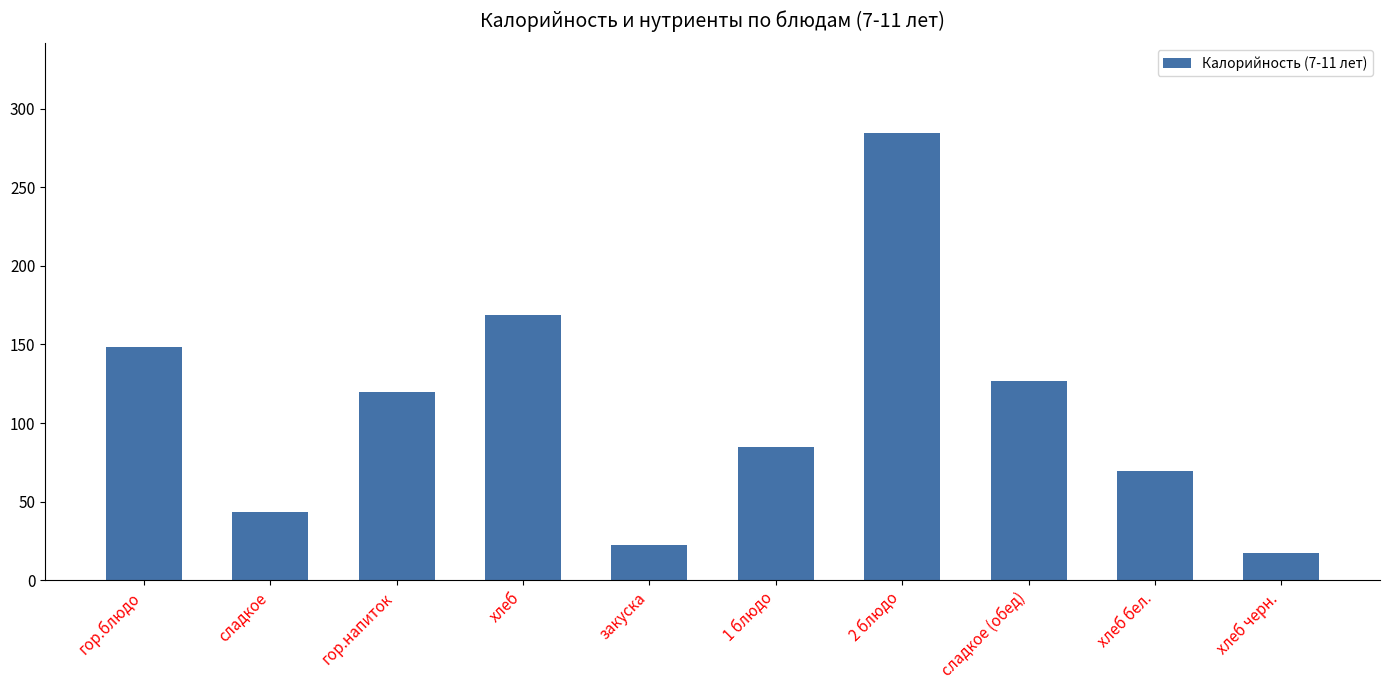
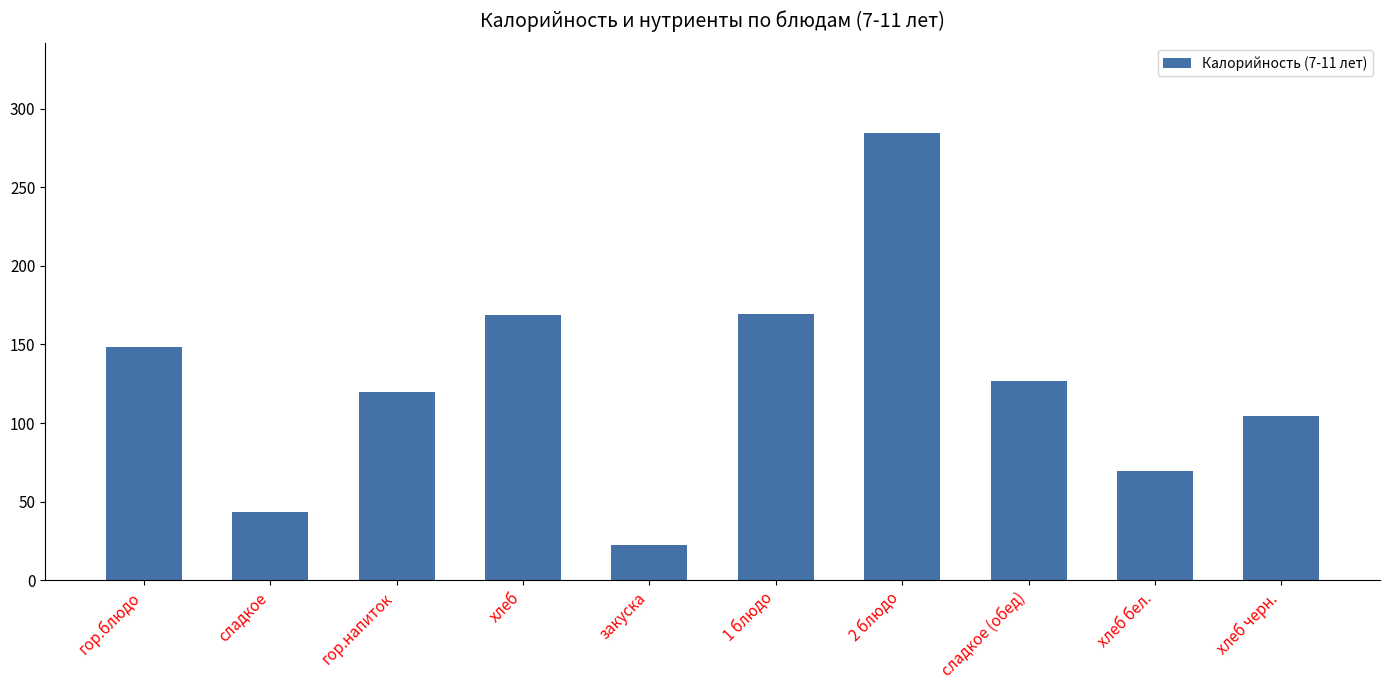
  {
    "гор.блюдо": 148,
    "сладкое": 44,
    "гор.напиток": 120,
    "хлеб": 169,
    "закуска": 22,
-   "1 блюдо": 85,
+   "1 блюдо": 169,
    "2 блюдо": 285,
    "сладкое (обед)": 127,
    "хлеб бел.": 69,
-   "хлеб черн.": 17
+   "хлеб черн.": 105
  }
